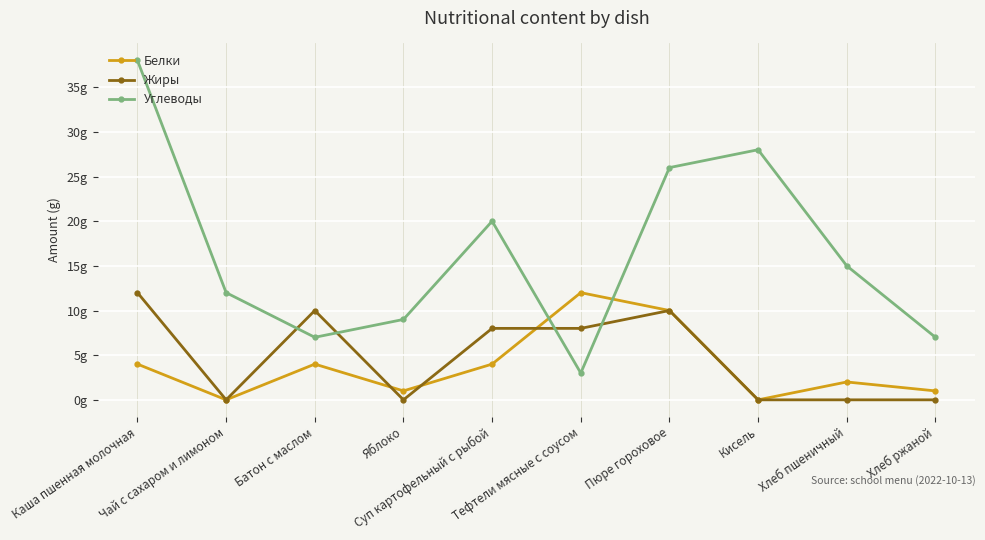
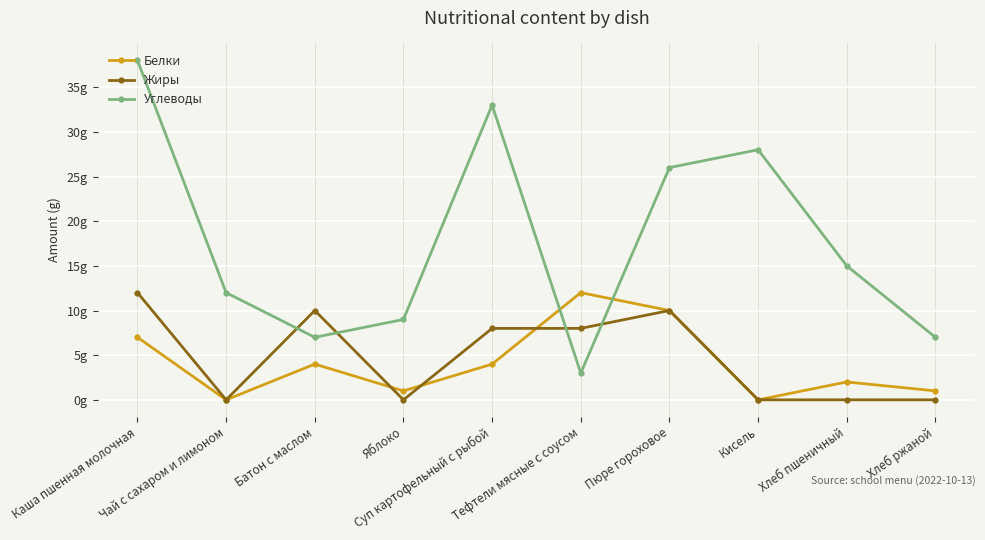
  {
    "Белки": {
-     "Каша пшенная молочная": "4g",
+     "Каша пшенная молочная": "7g",
      "Батон с маслом": "4g",
      "Яблоко": "1g",
      "Суп картофельный с рыбой": "4g",
      "Тефтели мясные с соусом": "12g",
      "Хлеб пшеничный": "2g",
      "Хлеб ржаной": "1g"
    },
    "Жиры": {
      "Каша пшенная молочная": "12g",
      "Батон с маслом": "10g",
      "Яблоко": "0g",
      "Суп картофельный с рыбой": "8g",
      "Тефтели мясные с соусом": "8g",
      "Хлеб пшеничный": "0g",
      "Хлеб ржаной": "0g"
    },
    "Углеводы": {
      "Каша пшенная молочная": "38g",
      "Чай с сахаром и лимоном": "12g",
      "Батон с маслом": "7g",
      "Яблоко": "9g",
-     "Суп картофельный с рыбой": "20g",
+     "Суп картофельный с рыбой": "33g",
      "Тефтели мясные с соусом": "3g",
      "Пюре гороховое": "26g",
      "Кисель": "28g",
      "Хлеб пшеничный": "15g",
      "Хлеб ржаной": "7g"
    }
  }
